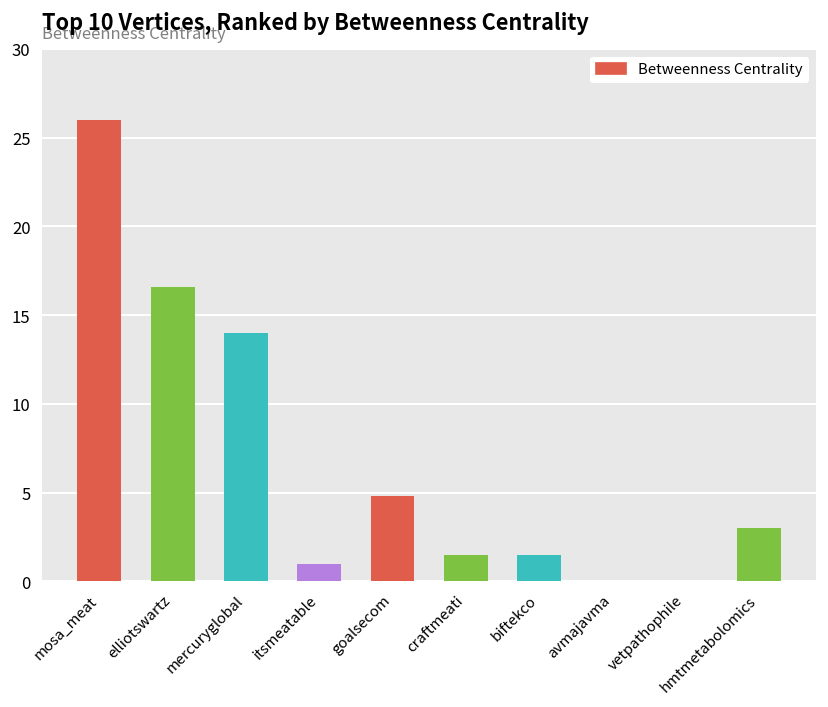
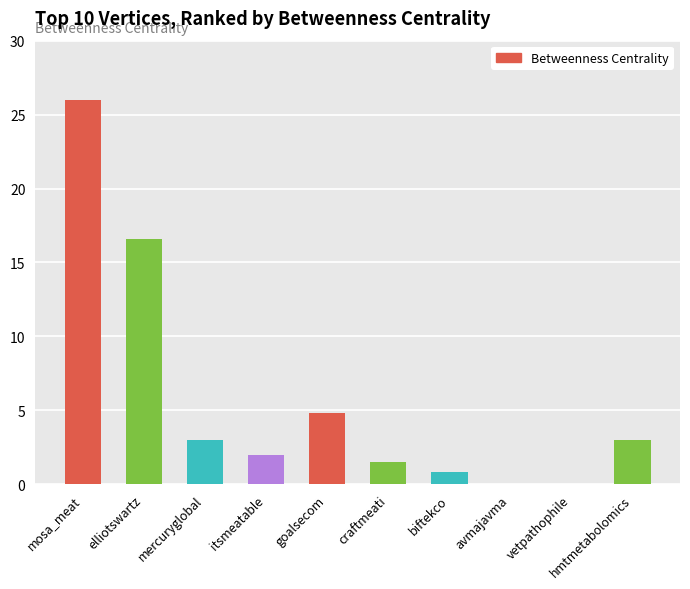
  {
    "mosa_meat": 26.0,
    "elliotswartz": 16.6,
-   "mercuryglobal": 14,
-   "itsmeatable": 1,
+   "mercuryglobal": 3,
+   "itsmeatable": 2,
    "goalsecom": 4.8,
    "craftmeati": 1.5,
-   "biftekco": 1.5,
+   "biftekco": 0.8,
    "avmajavma": 0.0,
    "vetpathophile": 0.0,
    "hmtmetabolomics": 3.0
  }
